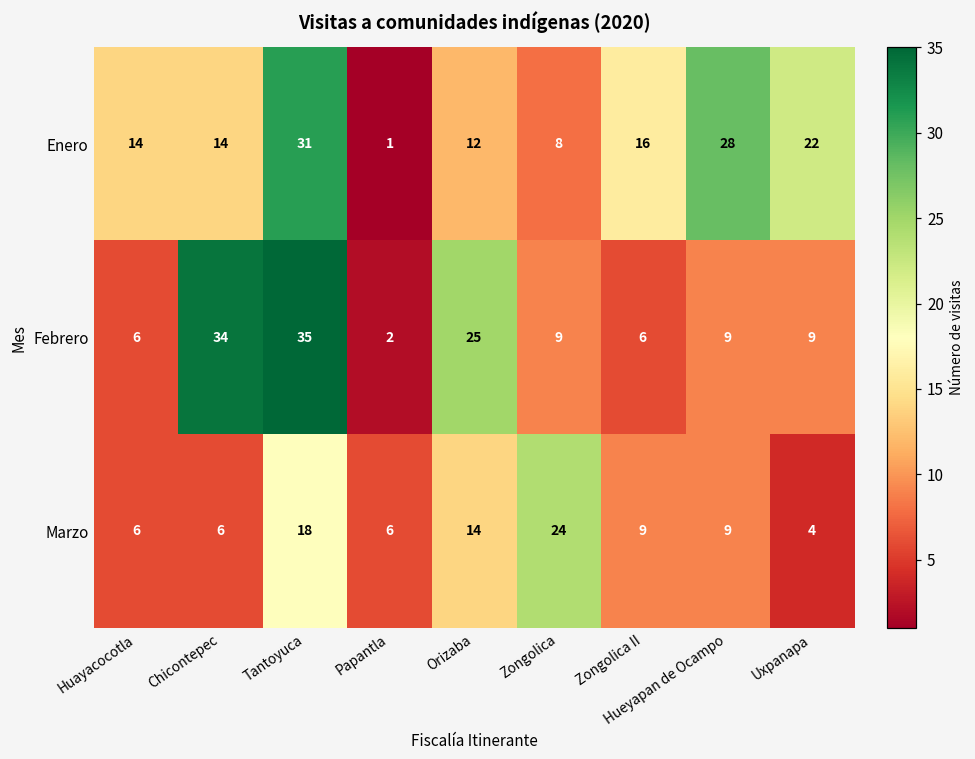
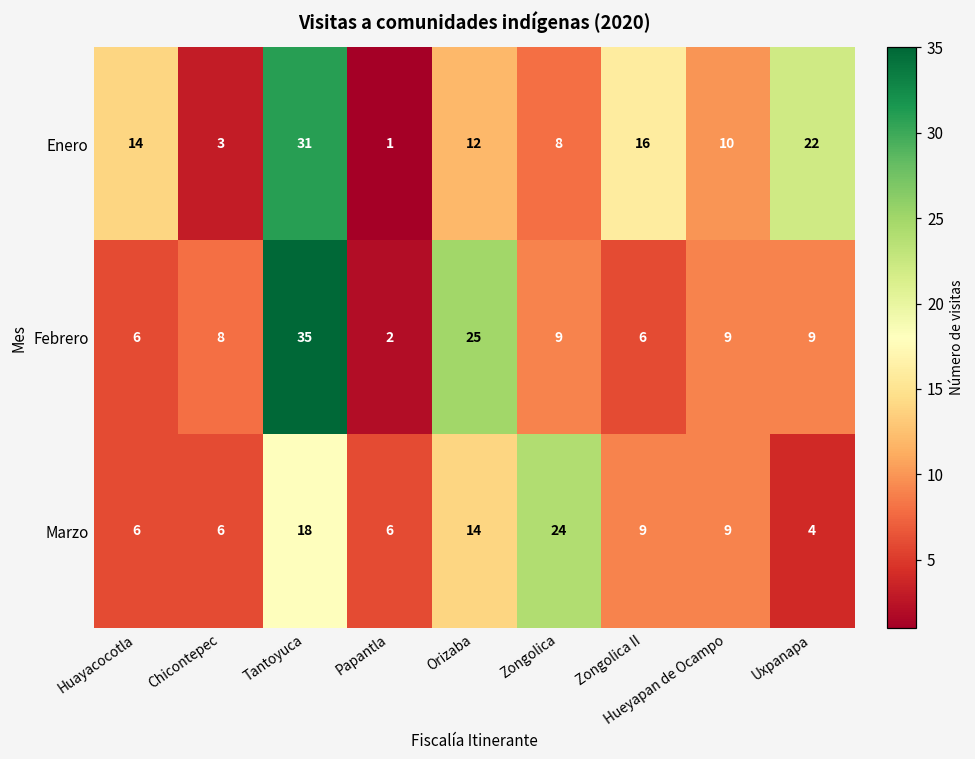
  {
    "Enero": {
      "Huayacocotla": 14,
-     "Chicontepec": 14,
+     "Chicontepec": 3,
      "Tantoyuca": 31,
      "Papantla": 1,
      "Orizaba": 12,
      "Zongolica": 8,
      "Zongolica II": 16,
-     "Hueyapan de Ocampo": 28,
+     "Hueyapan de Ocampo": 10,
      "Uxpanapa": 22
    },
    "Febrero": {
      "Huayacocotla": 6,
-     "Chicontepec": 34,
+     "Chicontepec": 8,
      "Tantoyuca": 35,
      "Papantla": 2,
      "Orizaba": 25,
      "Zongolica": 9,
      "Zongolica II": 6,
      "Hueyapan de Ocampo": 9,
      "Uxpanapa": 9
    },
    "Marzo": {
      "Huayacocotla": 6,
      "Chicontepec": 6,
      "Tantoyuca": 18,
      "Papantla": 6,
      "Orizaba": 14,
      "Zongolica": 24,
      "Zongolica II": 9,
      "Hueyapan de Ocampo": 9,
      "Uxpanapa": 4
    }
  }
